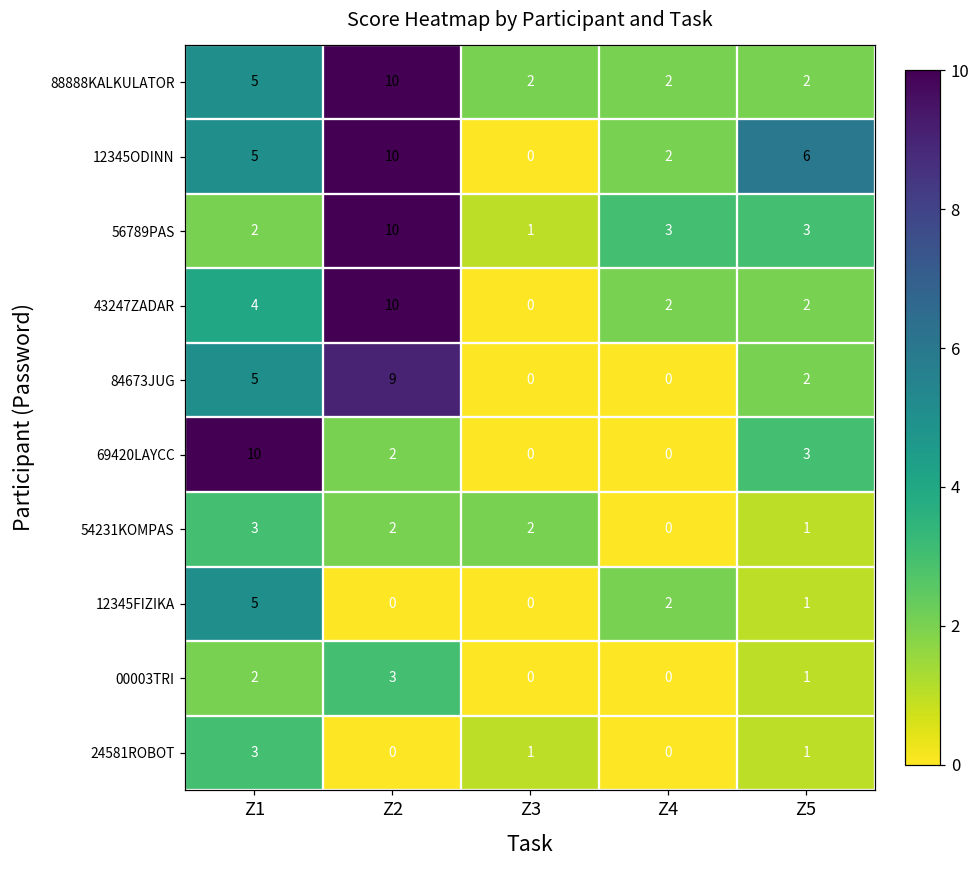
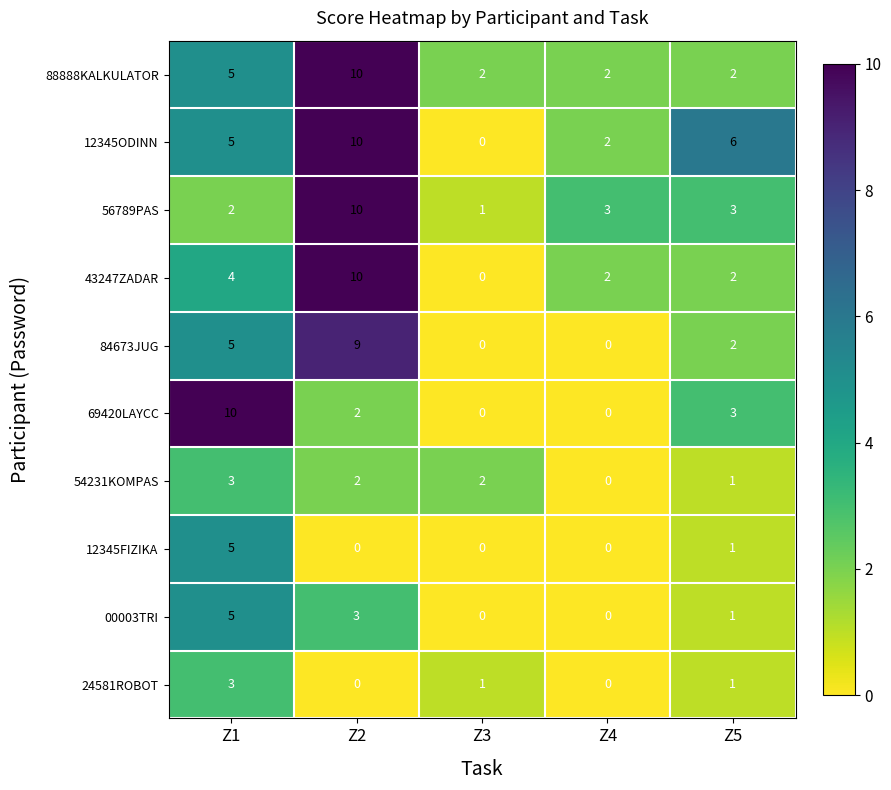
  {
    "88888KALKULATOR": {
      "Z1": 5,
      "Z2": 10,
      "Z3": 2,
      "Z4": 2,
      "Z5": 2
    },
    "12345ODINN": {
      "Z1": 5,
      "Z2": 10,
      "Z3": 0,
      "Z4": 2,
      "Z5": 6
    },
    "56789PAS": {
      "Z1": 2,
      "Z2": 10,
      "Z3": 1,
      "Z4": 3,
      "Z5": 3
    },
    "43247ZADAR": {
      "Z1": 4,
      "Z2": 10,
      "Z3": 0,
      "Z4": 2,
      "Z5": 2
    },
    "84673JUG": {
      "Z1": 5,
      "Z2": 9,
      "Z3": 0,
      "Z4": 0,
      "Z5": 2
    },
    "69420LAYCC": {
      "Z1": 10,
      "Z2": 2,
      "Z3": 0,
      "Z4": 0,
      "Z5": 3
    },
    "54231KOMPAS": {
      "Z1": 3,
      "Z2": 2,
      "Z3": 2,
      "Z4": 0,
      "Z5": 1
    },
    "12345FIZIKA": {
      "Z1": 5,
      "Z2": 0,
      "Z3": 0,
-     "Z4": 2,
+     "Z4": 0,
      "Z5": 1
    },
    "00003TRI": {
-     "Z1": 2,
+     "Z1": 5,
      "Z2": 3,
      "Z3": 0,
      "Z4": 0,
      "Z5": 1
    },
    "24581ROBOT": {
      "Z1": 3,
      "Z2": 0,
      "Z3": 1,
      "Z4": 0,
      "Z5": 1
    }
  }
